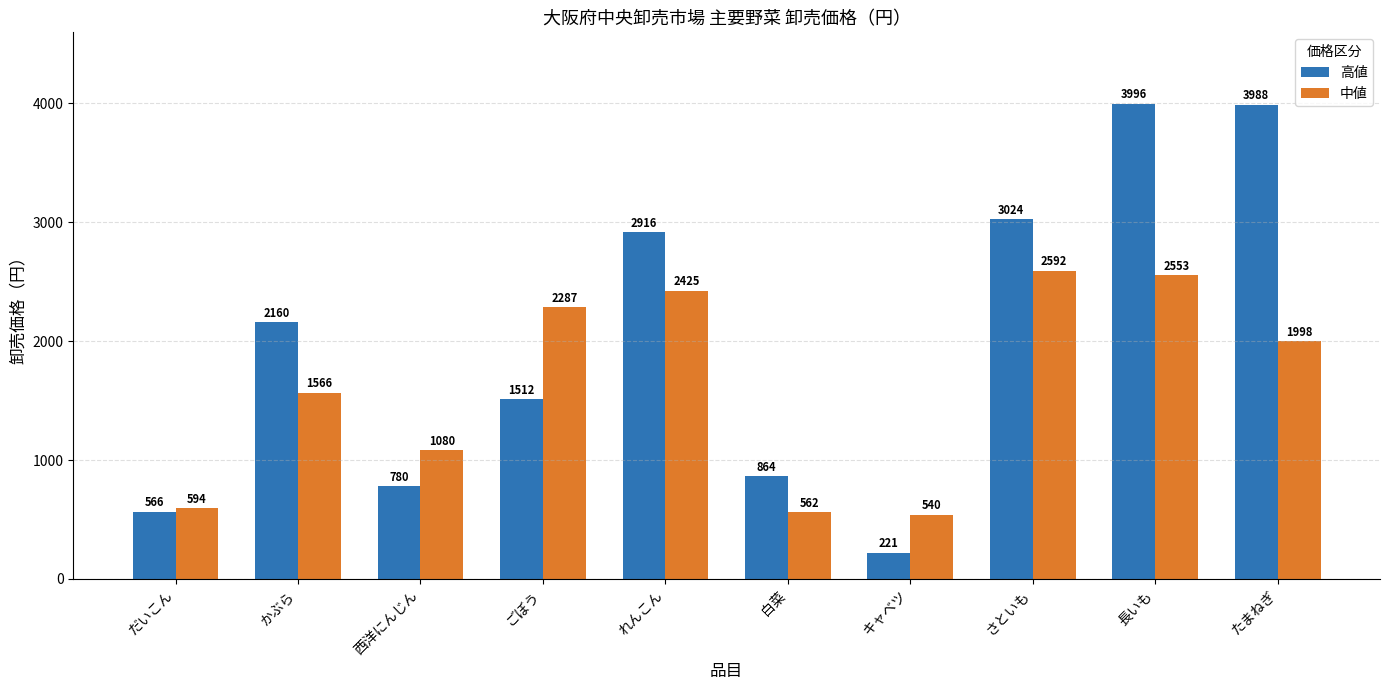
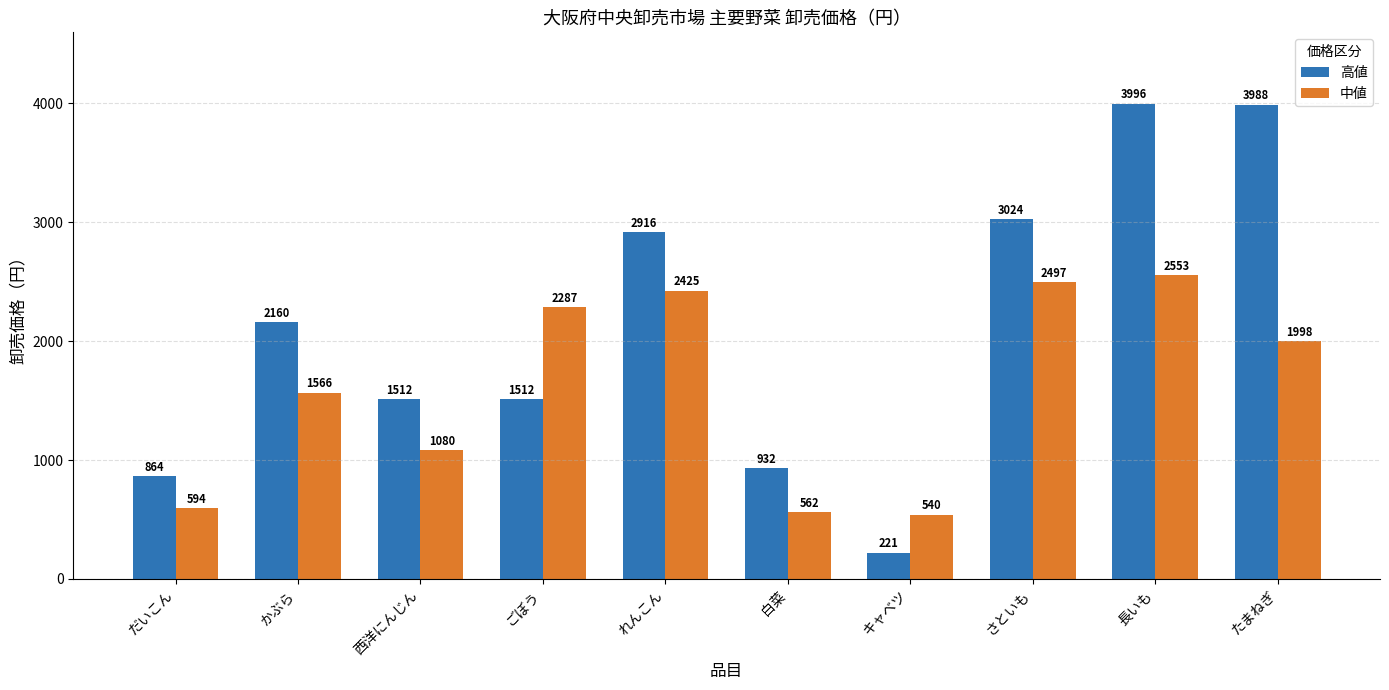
  {
    "高値": {
-     "だいこん": 566,
+     "だいこん": 864,
      "かぶら": 2160,
-     "西洋にんじん": 780,
+     "西洋にんじん": 1512,
      "ごぼう": 1512,
      "れんこん": 2916,
-     "白菜": 864,
+     "白菜": 932,
      "キャベツ": 221,
      "さといも": 3024,
      "長いも": 3996,
      "たまねぎ": 3988
    },
    "中値": {
      "だいこん": 594,
      "かぶら": 1566,
      "西洋にんじん": 1080,
      "ごぼう": 2287,
      "れんこん": 2425,
      "白菜": 562,
      "キャベツ": 540,
-     "さといも": 2592,
+     "さといも": 2497,
      "長いも": 2553,
      "たまねぎ": 1998
    }
  }
